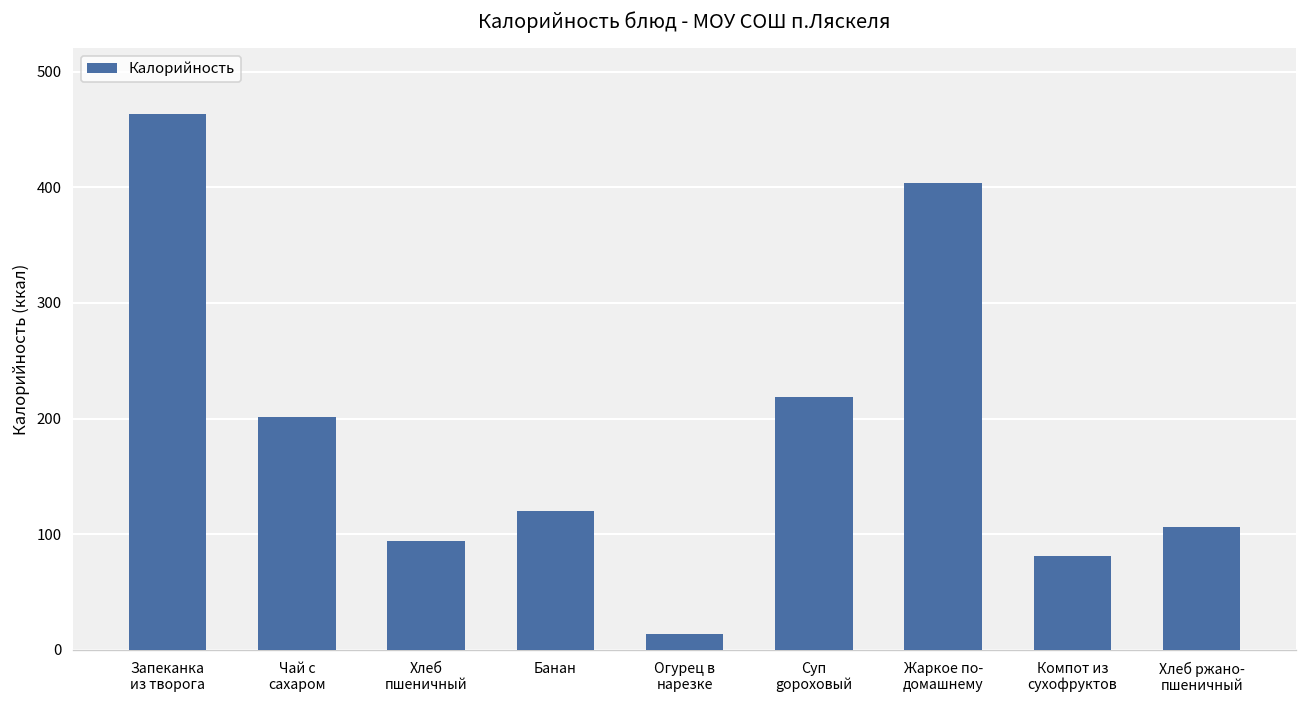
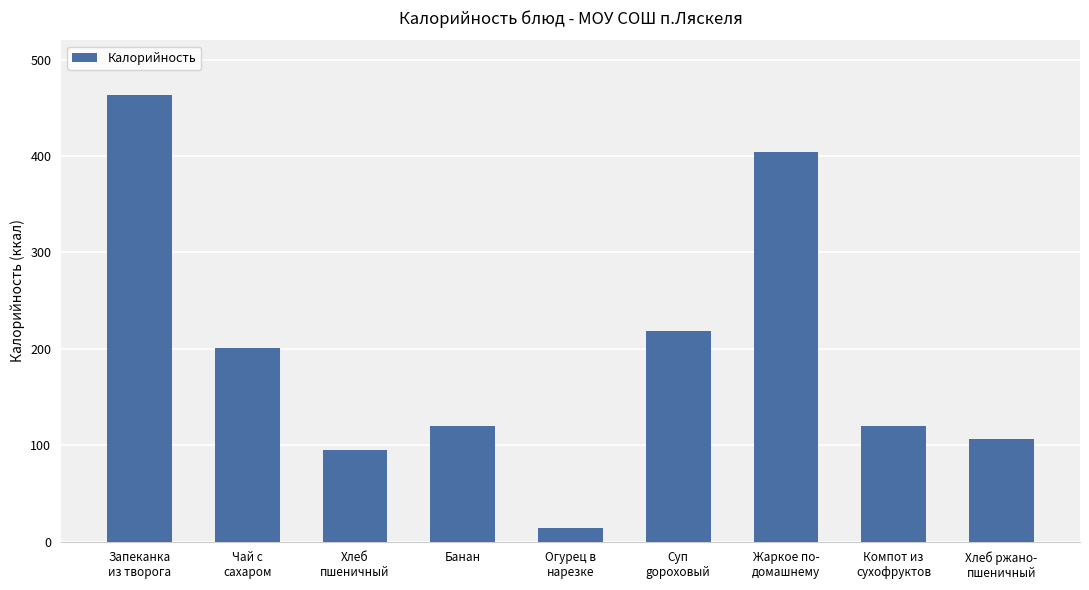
  {
    "Запеканка из творога": 460,
    "Чай с сахаром": 200,
    "Хлеб пшеничный": 90,
    "Банан": 120,
    "Огурец в нарезке": 10,
    "Суп gороховый": 220,
    "Жаркое по- домашнему": 400,
-   "Компот из сухофруктов": 80,
+   "Компот из сухофруктов": 120,
    "Хлеб ржано- пшеничный": 110
  }
